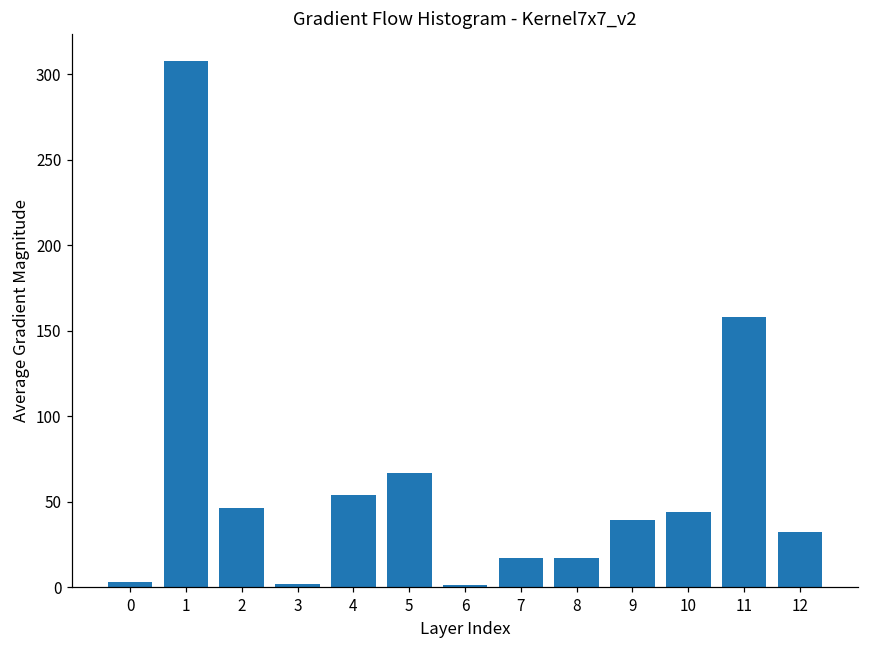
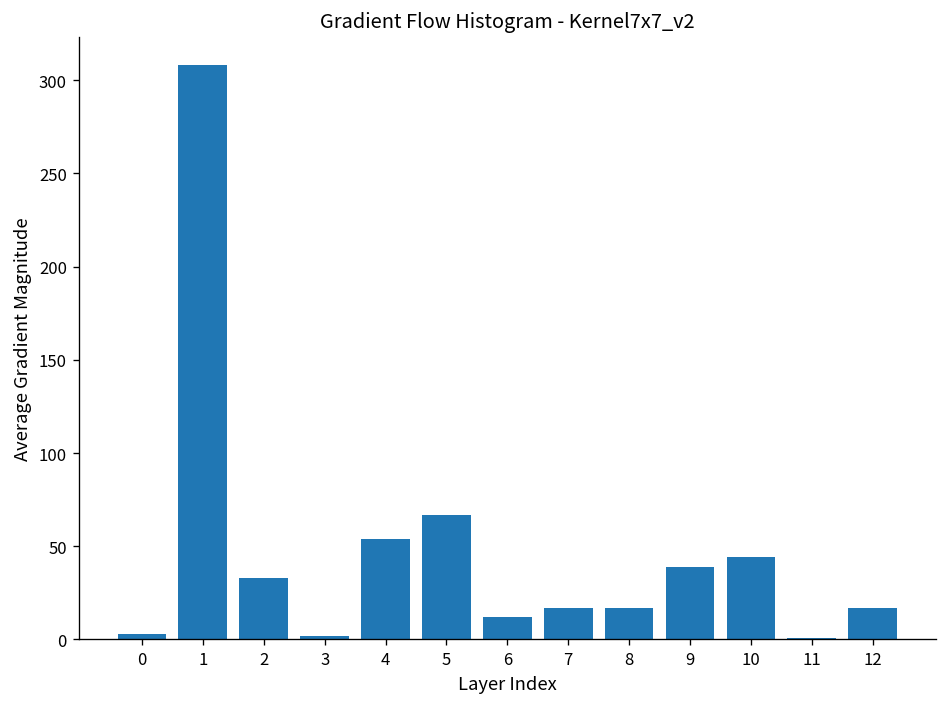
  {
    "0": 3,
    "1": 308,
-   "2": 46,
+   "2": 33,
    "3": 2,
    "4": 54,
    "5": 67,
-   "6": 1,
+   "6": 12,
    "7": 17,
    "8": 17,
    "9": 39,
    "10": 44,
-   "11": 158,
-   "12": 32
+   "11": 1,
+   "12": 17
  }
